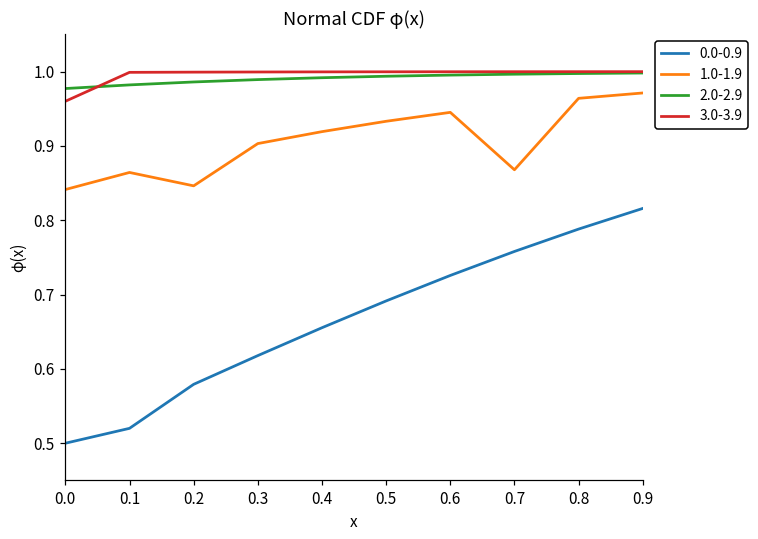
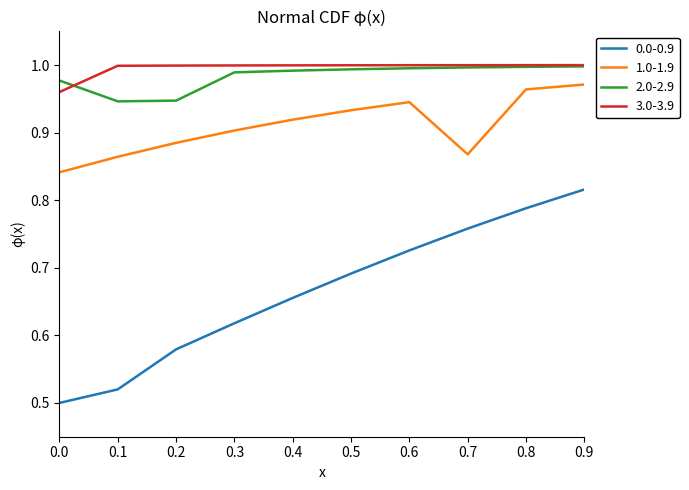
  {
    "0.0-0.9": {
      "0.0": 0.50,
      "0.1": 0.52,
      "0.2": 0.58,
      "0.3": 0.62,
      "0.4": 0.66,
      "0.5": 0.69,
      "0.6": 0.73,
      "0.7": 0.76,
      "0.8": 0.79,
      "0.9": 0.82
    },
    "1.0-1.9": {
      "0.0": 0.84,
      "0.1": 0.86,
-     "0.2": 0.85,
+     "0.2": 0.88,
      "0.3": 0.90,
      "0.4": 0.92,
      "0.5": 0.93,
      "0.6": 0.95,
      "0.7": 0.87,
      "0.8": 0.96,
      "0.9": 0.97
    },
    "2.0-2.9": {
      "0.0": 0.98,
-     "0.1": 0.98,
-     "0.2": 0.99,
+     "0.1": 0.95,
+     "0.2": 0.95,
      "0.3": 0.99,
      "0.4": 0.99,
      "0.5": 0.99,
      "0.6": 1.00
    },
    "3.0-3.9": {
      "0.0": 0.96,
      "0.1": 1.00,
      "0.2": 1.00,
      "0.3": 1.00,
      "0.4": 1.00,
      "0.5": 1.00,
      "0.6": 1.00
    }
  }
